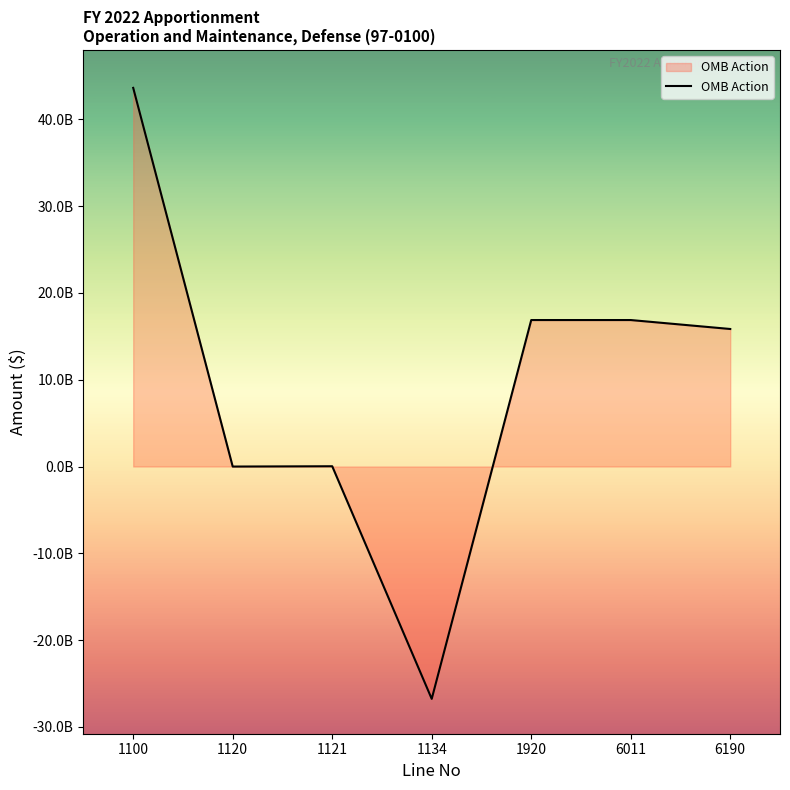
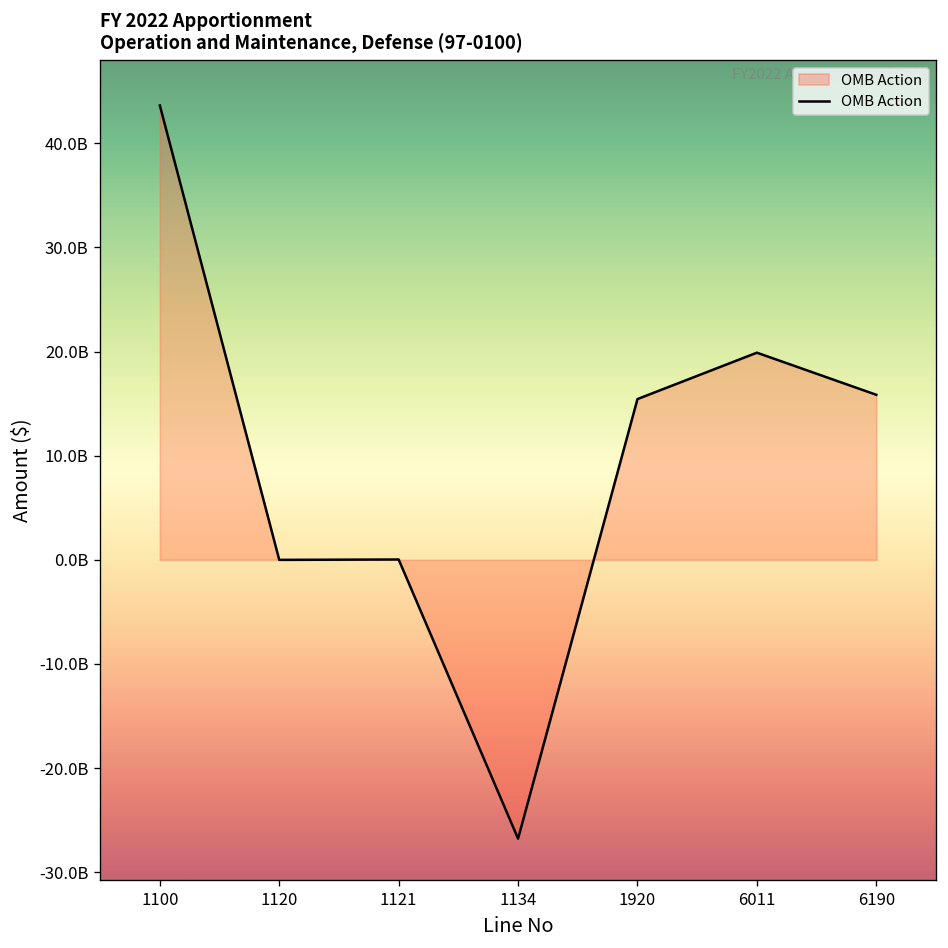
  {
    "OMB Action": {
-     "1920": 17000000000,
-     "6011": 17000000000
+     "1920": 15000000000,
+     "6011": 20000000000
    }
  }
